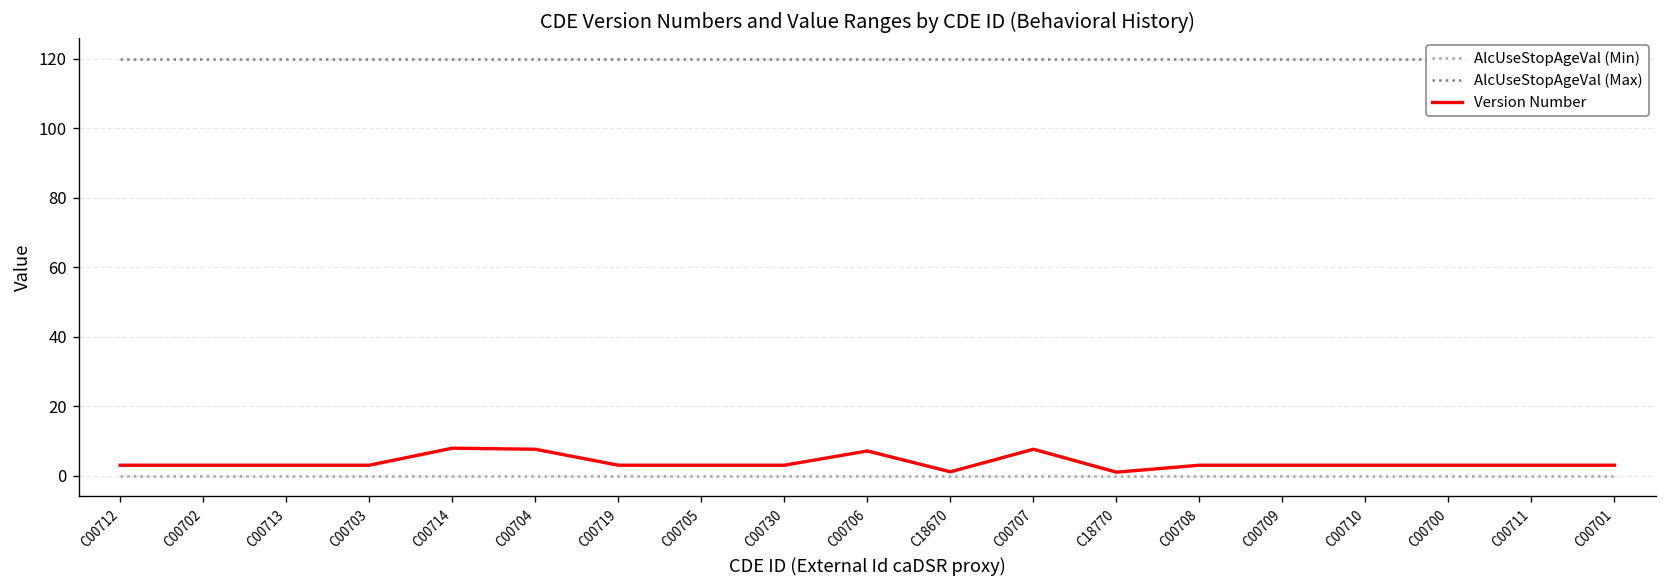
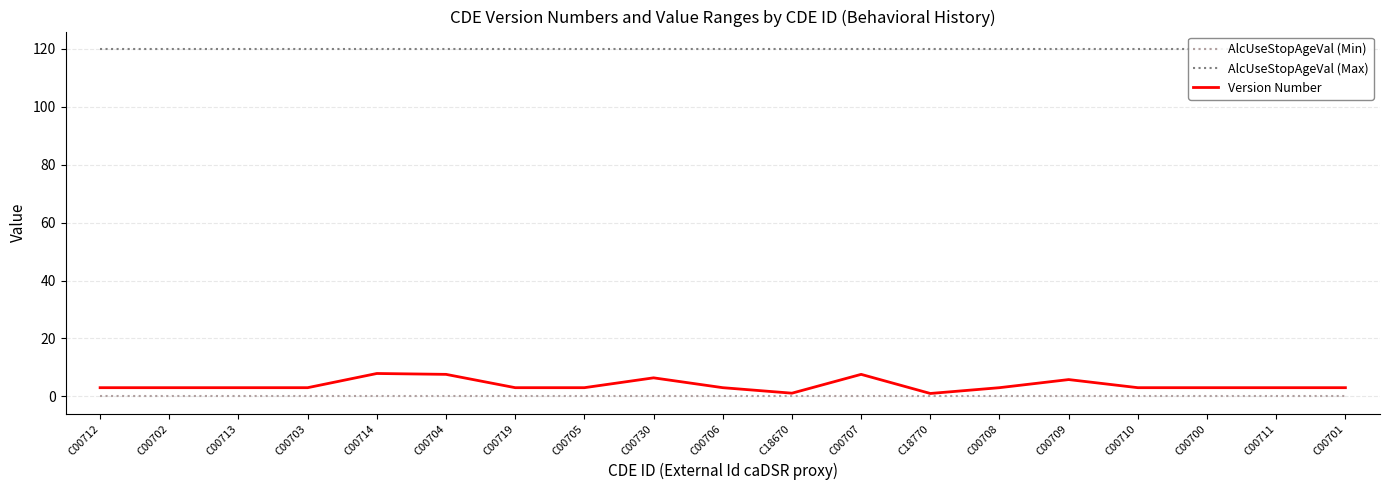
  {
    "AlcUseStopAgeVal (Min)": {
      "C00712": 0,
      "C00702": 0,
      "C00713": 0,
      "C00703": 0,
      "C00714": 0,
      "C00704": 0,
      "C00719": 0,
      "C00705": 0,
      "C00730": 0,
      "C00706": 0,
      "C18670": 0,
      "C00707": 0,
      "C18770": 0,
      "C00708": 0,
      "C00709": 0,
      "C00710": 0,
      "C00700": 0,
      "C00711": 0,
      "C00701": 0
    },
    "AlcUseStopAgeVal (Max)": {
      "C00712": 120,
      "C00702": 120,
      "C00713": 120,
      "C00703": 120,
      "C00714": 120,
      "C00704": 120,
      "C00719": 120,
      "C00705": 120,
      "C00730": 120,
      "C00706": 120,
      "C18670": 120,
      "C00707": 120,
      "C18770": 120,
      "C00708": 120,
      "C00709": 120,
      "C00710": 120
    },
    "Version Number": {
      "C00712": 3,
      "C00702": 3,
      "C00713": 3,
      "C00703": 3,
      "C00714": 8,
      "C00704": 8,
      "C00719": 3,
      "C00705": 3,
-     "C00730": 3,
-     "C00706": 7,
+     "C00730": 6,
+     "C00706": 3,
      "C18670": 1,
      "C00707": 8,
      "C18770": 1,
      "C00708": 3,
-     "C00709": 3,
+     "C00709": 6,
      "C00710": 3,
      "C00700": 3,
      "C00711": 3,
      "C00701": 3
    }
  }
